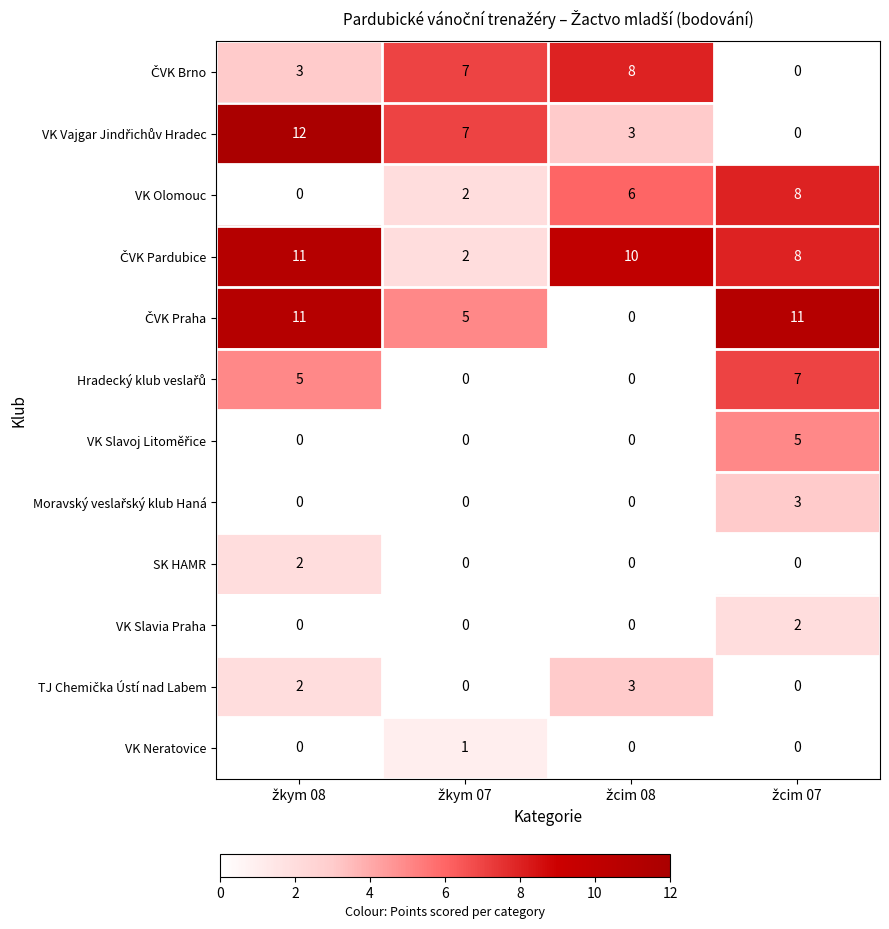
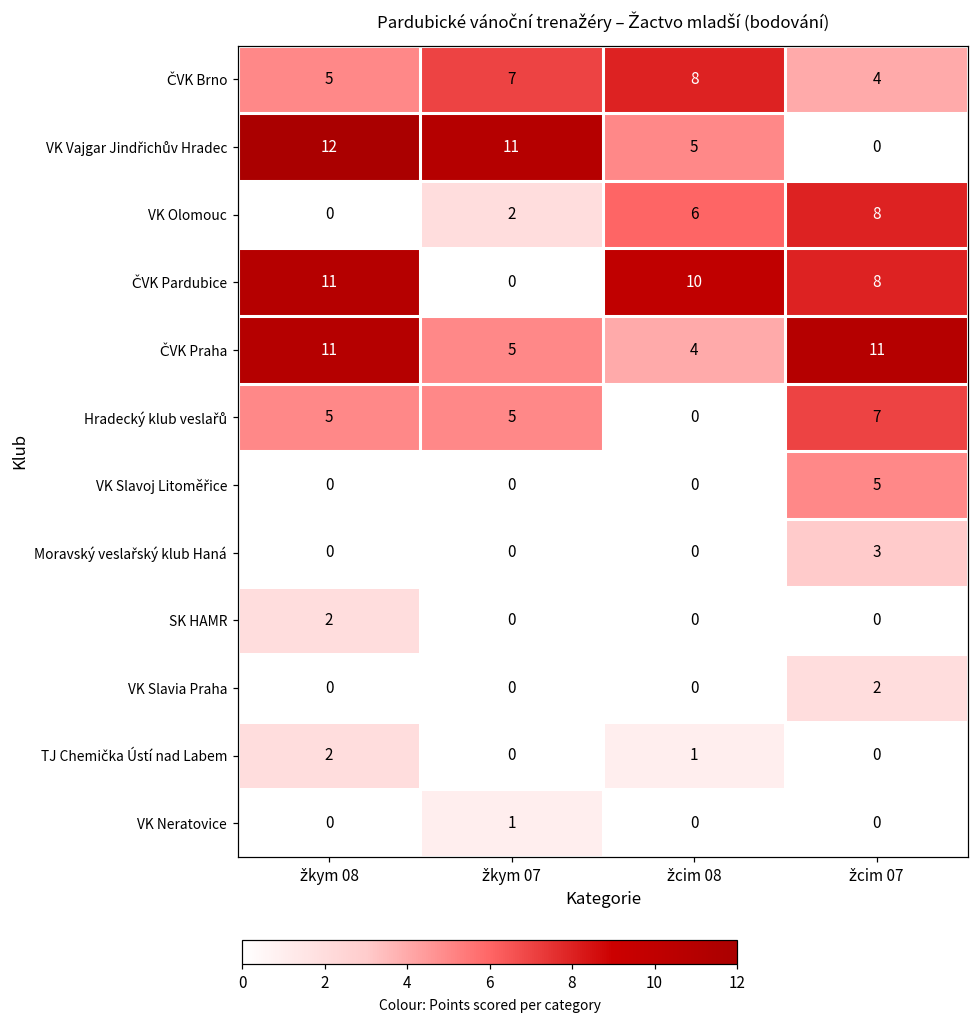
  {
    "ČVK Brno": {
-     "žkym 08": 3,
+     "žkym 08": 5,
      "žkym 07": 7,
      "žcim 08": 8,
-     "žcim 07": 0
+     "žcim 07": 4
    },
    "VK Vajgar Jindřichův Hradec": {
      "žkym 08": 12,
-     "žkym 07": 7,
-     "žcim 08": 3,
+     "žkym 07": 11,
+     "žcim 08": 5,
      "žcim 07": 0
    },
    "VK Olomouc": {
      "žkym 08": 0,
      "žkym 07": 2,
      "žcim 08": 6,
      "žcim 07": 8
    },
    "ČVK Pardubice": {
      "žkym 08": 11,
-     "žkym 07": 2,
+     "žkym 07": 0,
      "žcim 08": 10,
      "žcim 07": 8
    },
    "ČVK Praha": {
      "žkym 08": 11,
      "žkym 07": 5,
-     "žcim 08": 0,
+     "žcim 08": 4,
      "žcim 07": 11
    },
    "Hradecký klub veslařů": {
      "žkym 08": 5,
-     "žkym 07": 0,
+     "žkym 07": 5,
      "žcim 08": 0,
      "žcim 07": 7
    },
    "VK Slavoj Litoměřice": {
      "žkym 08": 0,
      "žkym 07": 0,
      "žcim 08": 0,
      "žcim 07": 5
    },
    "Moravský veslařský klub Haná": {
      "žkym 08": 0,
      "žkym 07": 0,
      "žcim 08": 0,
      "žcim 07": 3
    },
    "SK HAMR": {
      "žkym 08": 2,
      "žkym 07": 0,
      "žcim 08": 0,
      "žcim 07": 0
    },
    "VK Slavia Praha": {
      "žkym 08": 0,
      "žkym 07": 0,
      "žcim 08": 0,
      "žcim 07": 2
    },
    "TJ Chemička Ústí nad Labem": {
      "žkym 08": 2,
      "žkym 07": 0,
-     "žcim 08": 3,
+     "žcim 08": 1,
      "žcim 07": 0
    },
    "VK Neratovice": {
      "žkym 08": 0,
      "žkym 07": 1,
      "žcim 08": 0,
      "žcim 07": 0
    }
  }
